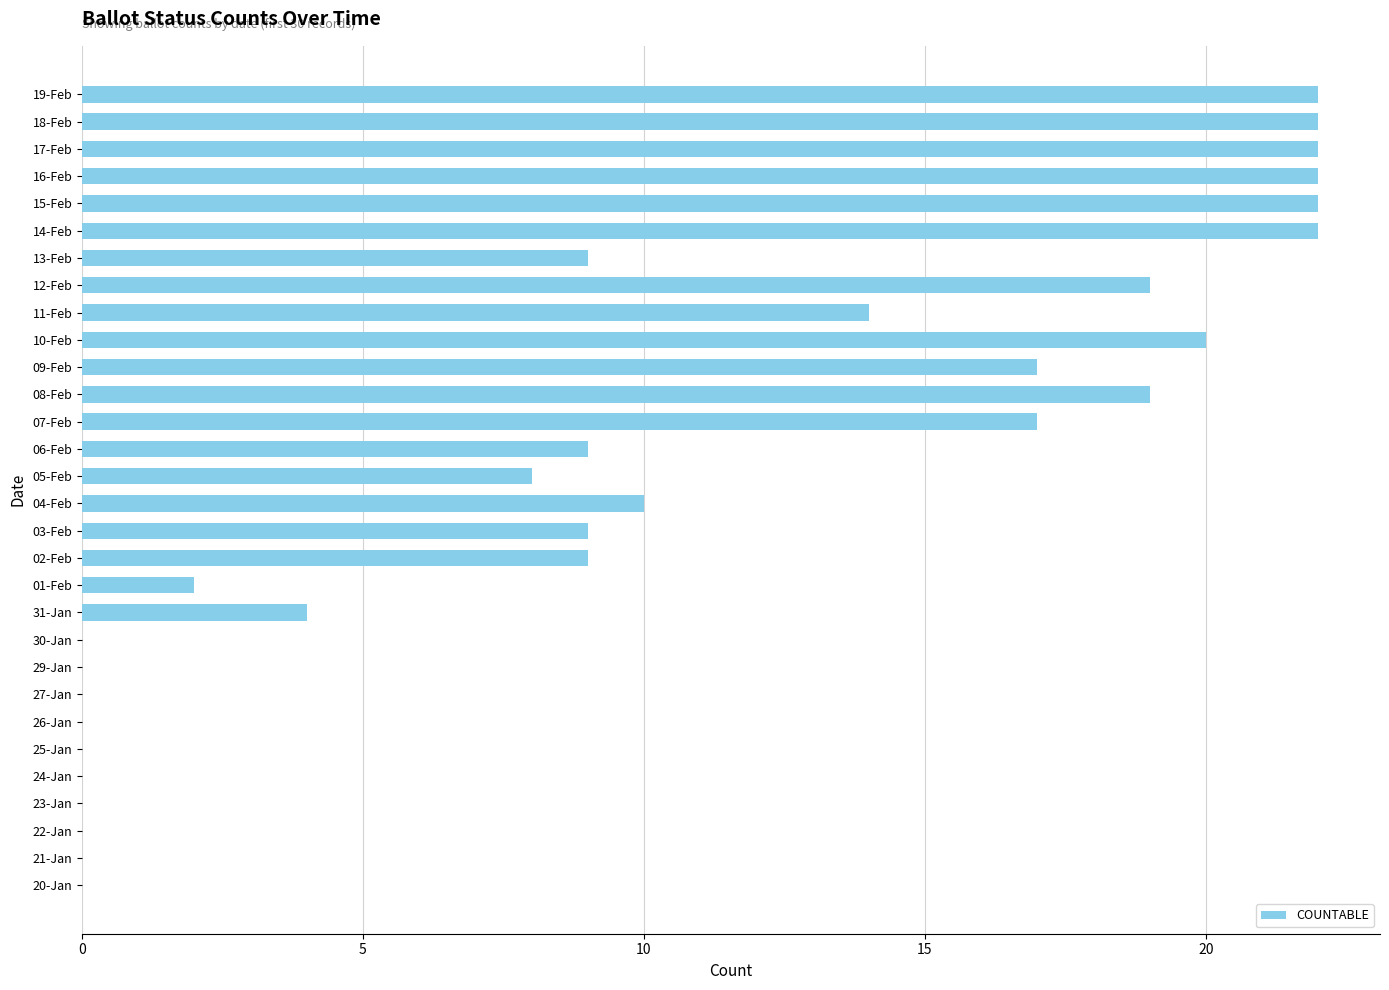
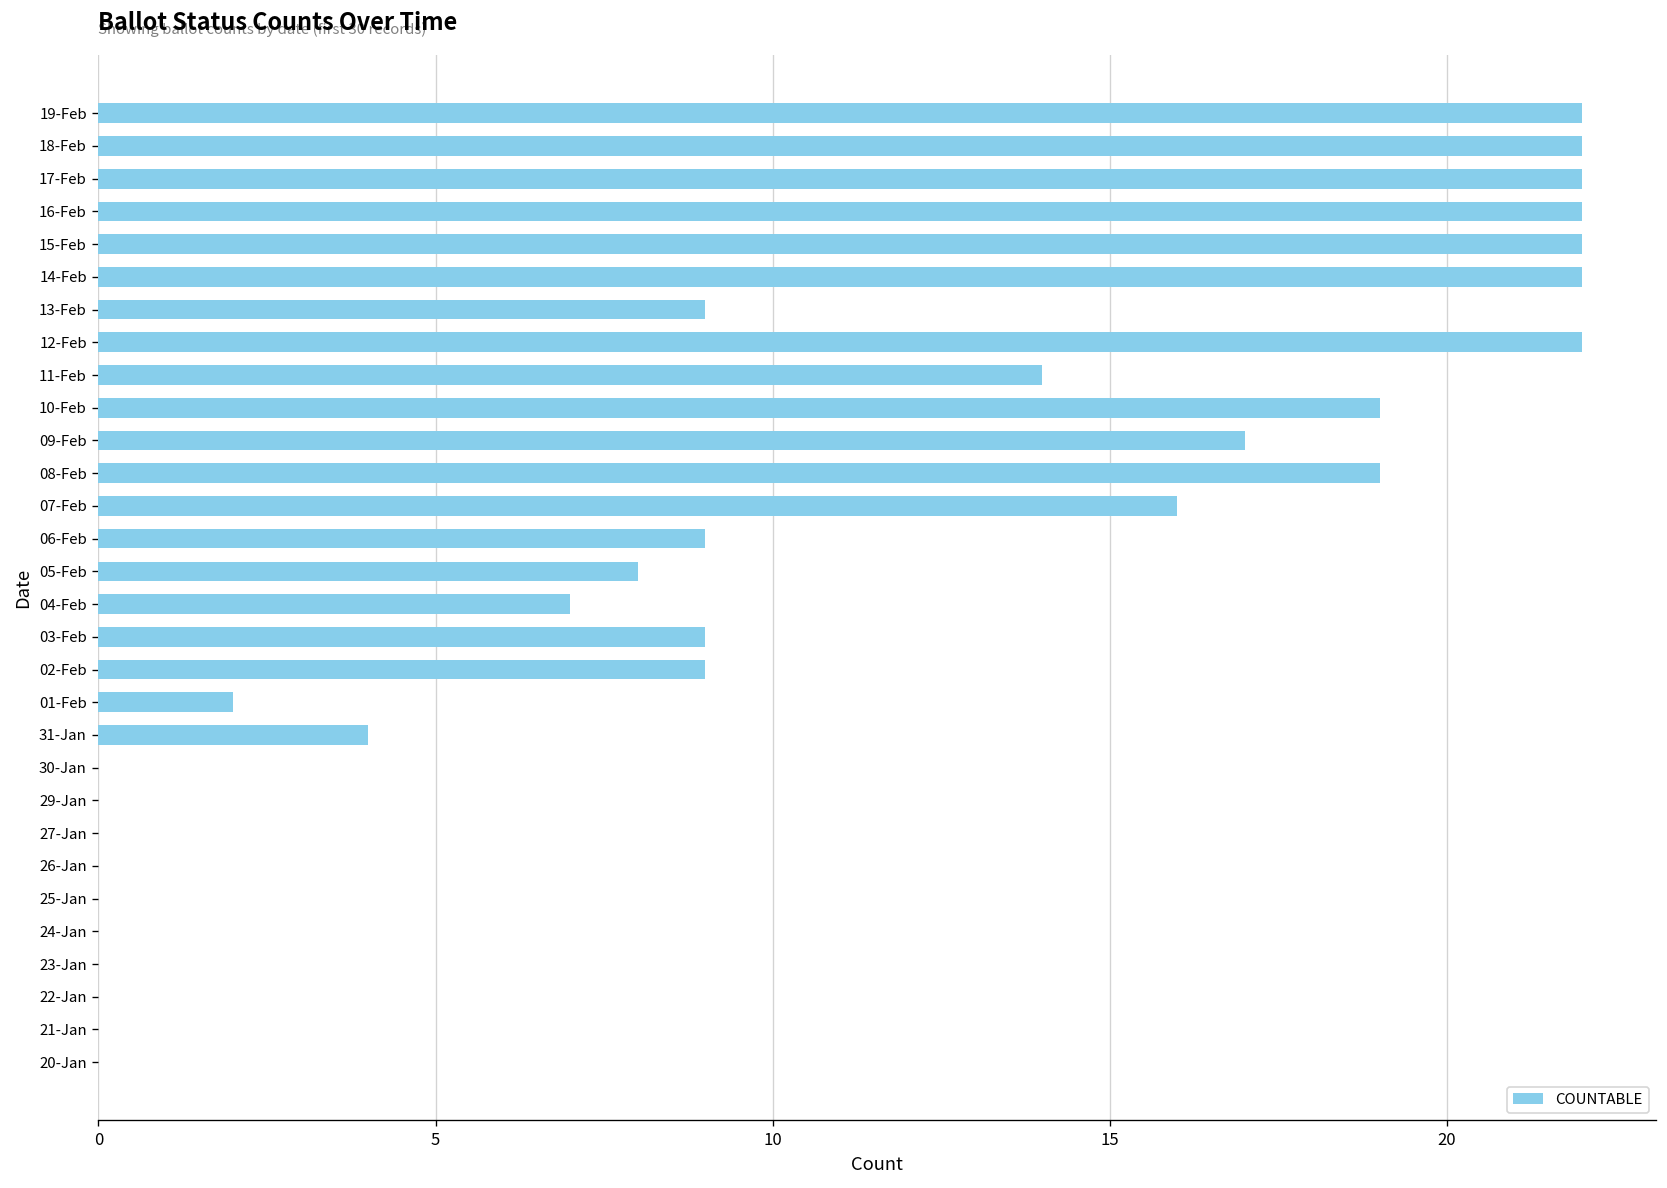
  {
    "19-Feb": 22,
    "18-Feb": 22,
    "17-Feb": 22,
    "16-Feb": 22,
    "15-Feb": 22,
    "14-Feb": 22,
    "13-Feb": 9,
-   "12-Feb": 19,
+   "12-Feb": 22,
    "11-Feb": 14,
-   "10-Feb": 20,
+   "10-Feb": 19,
    "09-Feb": 17,
    "08-Feb": 19,
-   "07-Feb": 17,
+   "07-Feb": 16,
    "06-Feb": 9,
    "05-Feb": 8,
-   "04-Feb": 10,
+   "04-Feb": 7,
    "03-Feb": 9,
    "02-Feb": 9,
    "01-Feb": 2,
    "31-Jan": 4,
    "30-Jan": 0,
    "29-Jan": 0,
    "27-Jan": 0,
    "26-Jan": 0,
    "25-Jan": 0,
    "24-Jan": 0,
    "23-Jan": 0,
    "22-Jan": 0,
    "21-Jan": 0,
    "20-Jan": 0
  }
